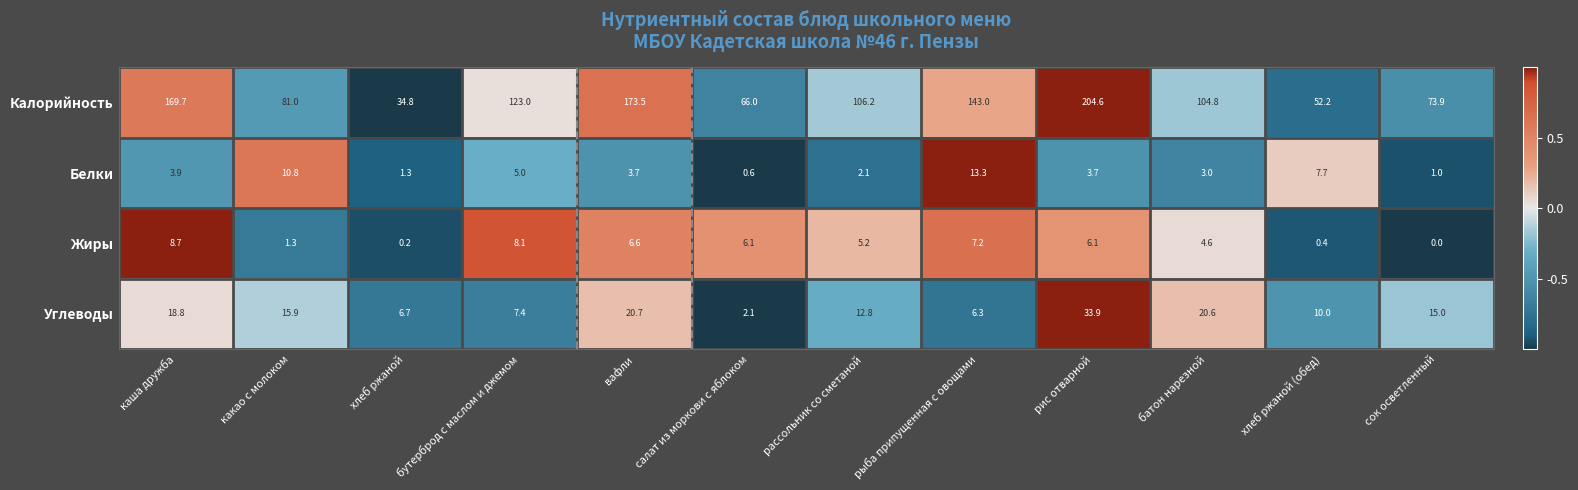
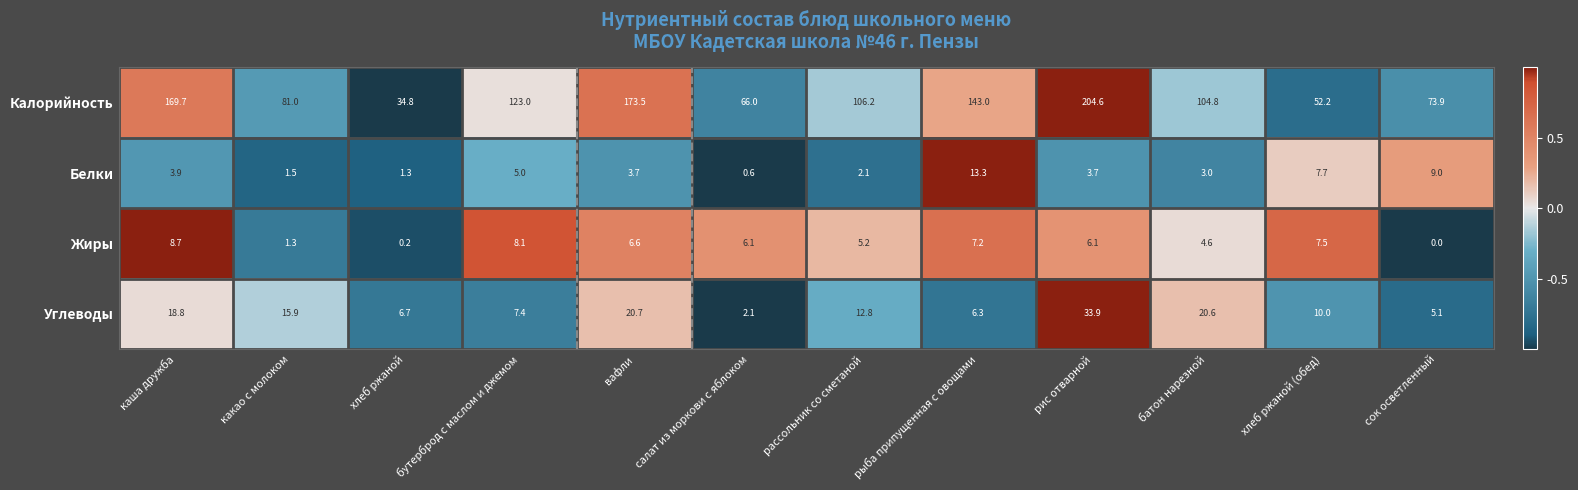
  {
    "Калорийность": {
      "каша дружба": 169.7,
      "какао с молоком": 81.0,
      "хлеб ржаной": 34.8,
      "бутерброд с маслом и джемом": 123.0,
      "вафли": 173.5,
      "салат из моркови с яблоком": 66.0,
      "рассольник со сметаной": 106.2,
      "рыба припущенная с овощами": 143.0,
      "рис отварной": 204.6,
      "батон нарезной": 104.8,
      "хлеб ржаной (обед)": 52.2,
      "сок осветленный": 73.9
    },
    "Белки": {
      "каша дружба": 3.9,
-     "какао с молоком": 10.8,
+     "какао с молоком": 1.5,
      "хлеб ржаной": 1.3,
      "бутерброд с маслом и джемом": 5.0,
      "вафли": 3.7,
      "салат из моркови с яблоком": 0.6,
      "рассольник со сметаной": 2.1,
      "рыба припущенная с овощами": 13.3,
      "рис отварной": 3.7,
      "батон нарезной": 3.0,
      "хлеб ржаной (обед)": 7.7,
-     "сок осветленный": 1.0
+     "сок осветленный": 9.0
    },
    "Жиры": {
      "каша дружба": 8.7,
      "какао с молоком": 1.3,
      "хлеб ржаной": 0.2,
      "бутерброд с маслом и джемом": 8.1,
      "вафли": 6.6,
      "салат из моркови с яблоком": 6.1,
      "рассольник со сметаной": 5.2,
      "рыба припущенная с овощами": 7.2,
      "рис отварной": 6.1,
      "батон нарезной": 4.6,
-     "хлеб ржаной (обед)": 0.4,
+     "хлеб ржаной (обед)": 7.5,
      "сок осветленный": 0.0
    },
    "Углеводы": {
      "каша дружба": 18.8,
      "какао с молоком": 15.9,
      "хлеб ржаной": 6.7,
      "бутерброд с маслом и джемом": 7.4,
      "вафли": 20.7,
      "салат из моркови с яблоком": 2.1,
      "рассольник со сметаной": 12.8,
      "рыба припущенная с овощами": 6.3,
      "рис отварной": 33.9,
      "батон нарезной": 20.6,
      "хлеб ржаной (обед)": 10.0,
-     "сок осветленный": 15.0
+     "сок осветленный": 5.1
    }
  }
